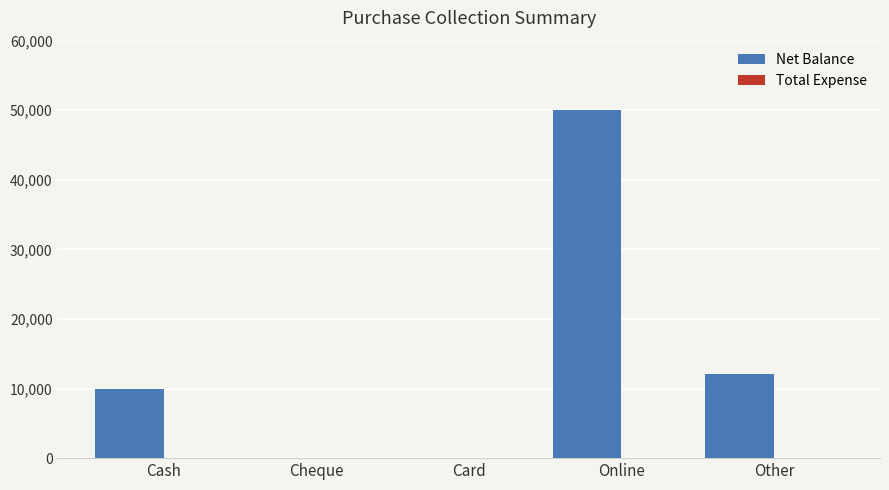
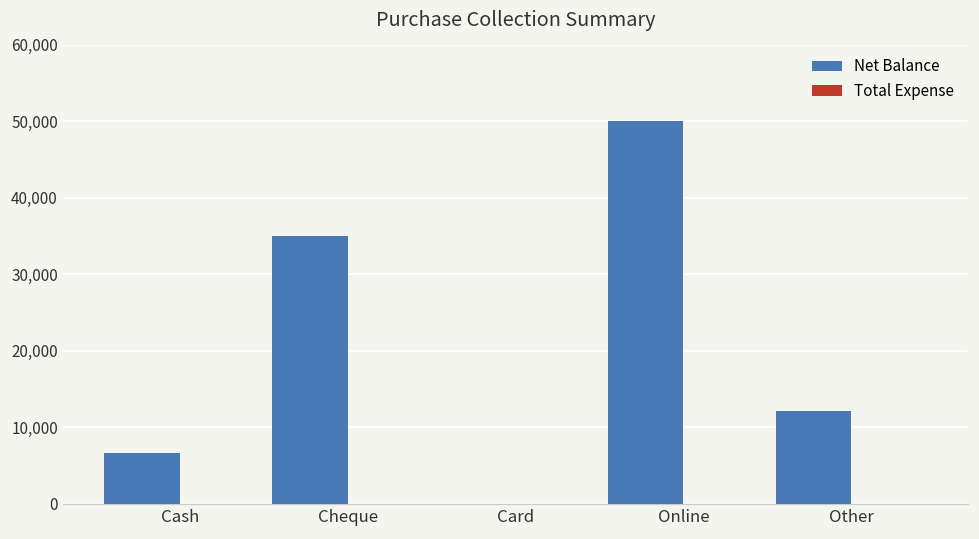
  {
    "Net Balance": {
-     "Cash": "10,000",
-     "Cheque": "0",
+     "Cash": "7,000",
+     "Cheque": "35,000",
      "Card": "0",
      "Online": "50,000",
      "Other": "12,000"
    },
    "Total Expense": {
      "Cash": "0",
      "Cheque": "0",
      "Card": "0",
      "Online": "0",
      "Other": "0"
    }
  }
